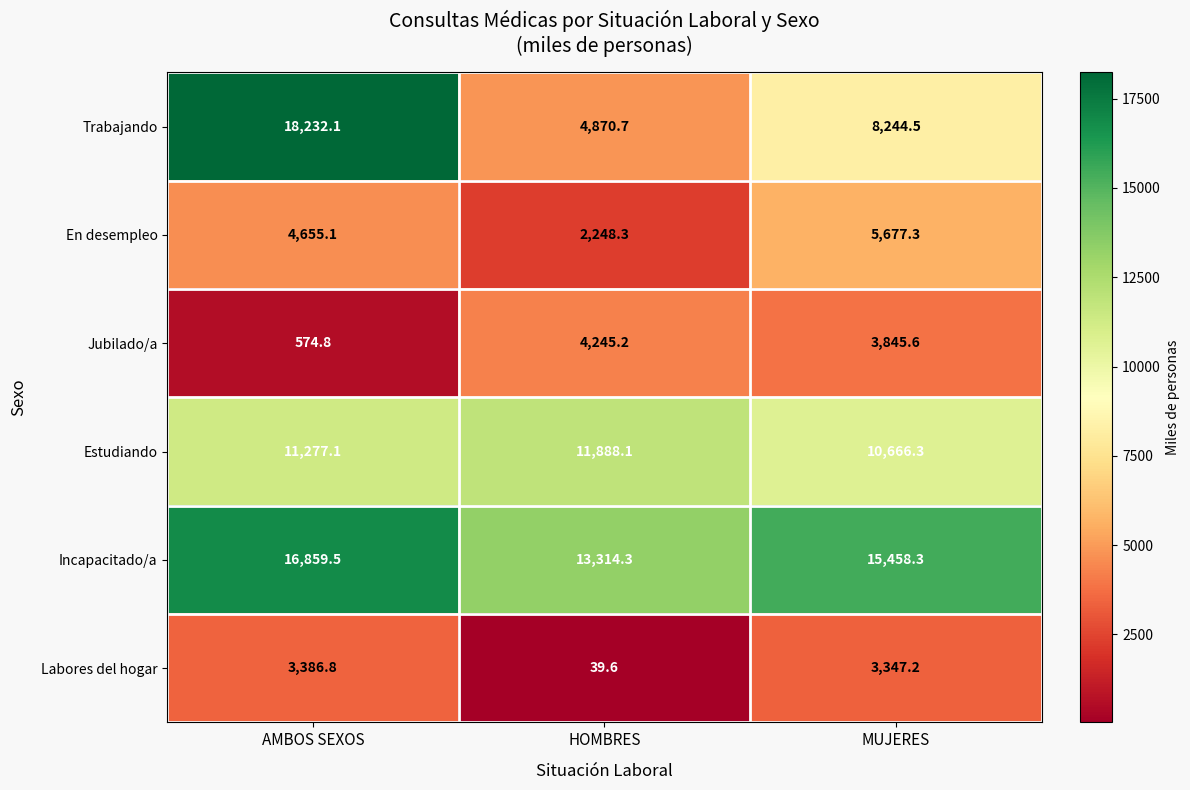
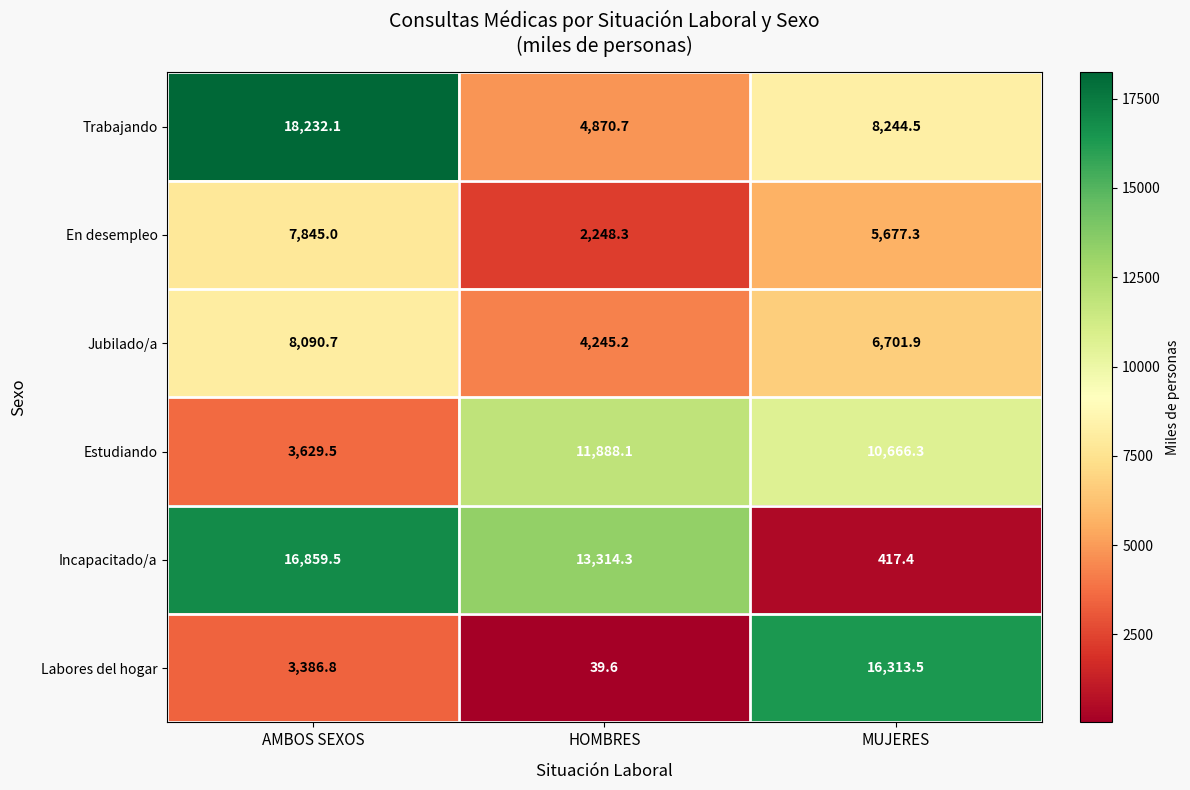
  {
    "Trabajando": {
      "AMBOS SEXOS": "18,232.1",
      "HOMBRES": "4,870.7",
      "MUJERES": "8,244.5"
    },
    "En desempleo": {
-     "AMBOS SEXOS": "4,655.1",
+     "AMBOS SEXOS": "7,845.0",
      "HOMBRES": "2,248.3",
      "MUJERES": "5,677.3"
    },
    "Jubilado/a": {
-     "AMBOS SEXOS": "574.8",
+     "AMBOS SEXOS": "8,090.7",
      "HOMBRES": "4,245.2",
-     "MUJERES": "3,845.6"
+     "MUJERES": "6,701.9"
    },
    "Estudiando": {
-     "AMBOS SEXOS": "11,277.1",
+     "AMBOS SEXOS": "3,629.5",
      "HOMBRES": "11,888.1",
      "MUJERES": "10,666.3"
    },
    "Incapacitado/a": {
      "AMBOS SEXOS": "16,859.5",
      "HOMBRES": "13,314.3",
-     "MUJERES": "15,458.3"
+     "MUJERES": "417.4"
    },
    "Labores del hogar": {
      "AMBOS SEXOS": "3,386.8",
      "HOMBRES": "39.6",
-     "MUJERES": "3,347.2"
+     "MUJERES": "16,313.5"
    }
  }
